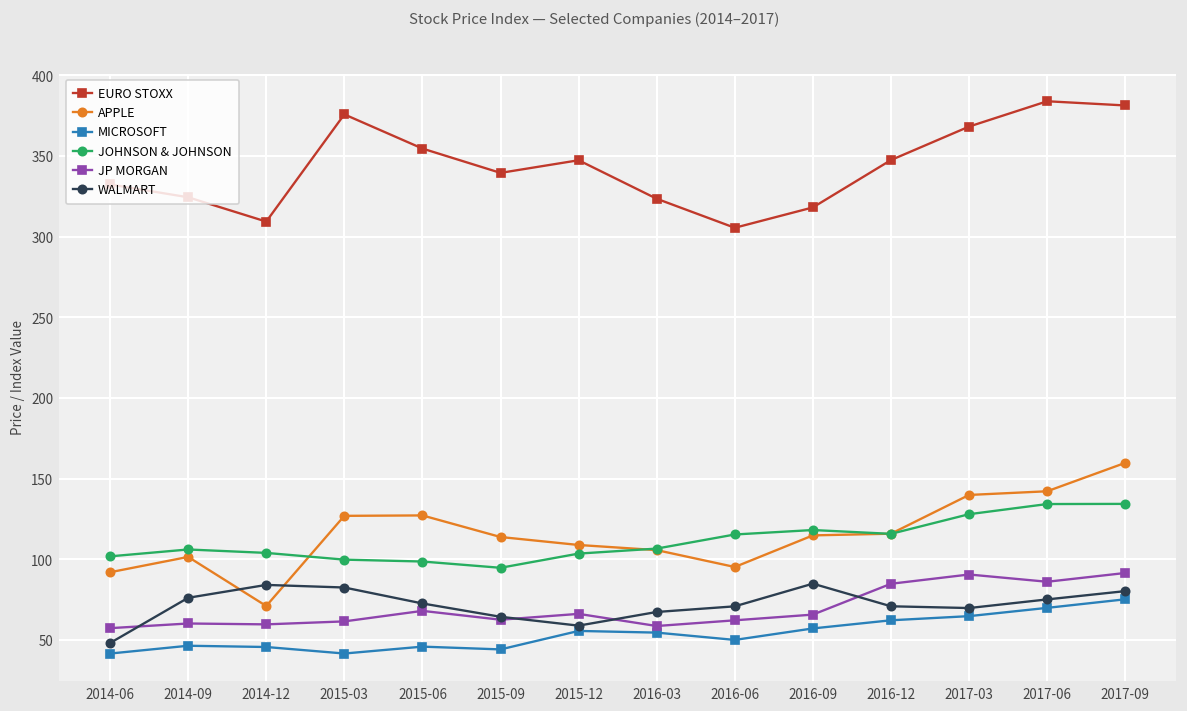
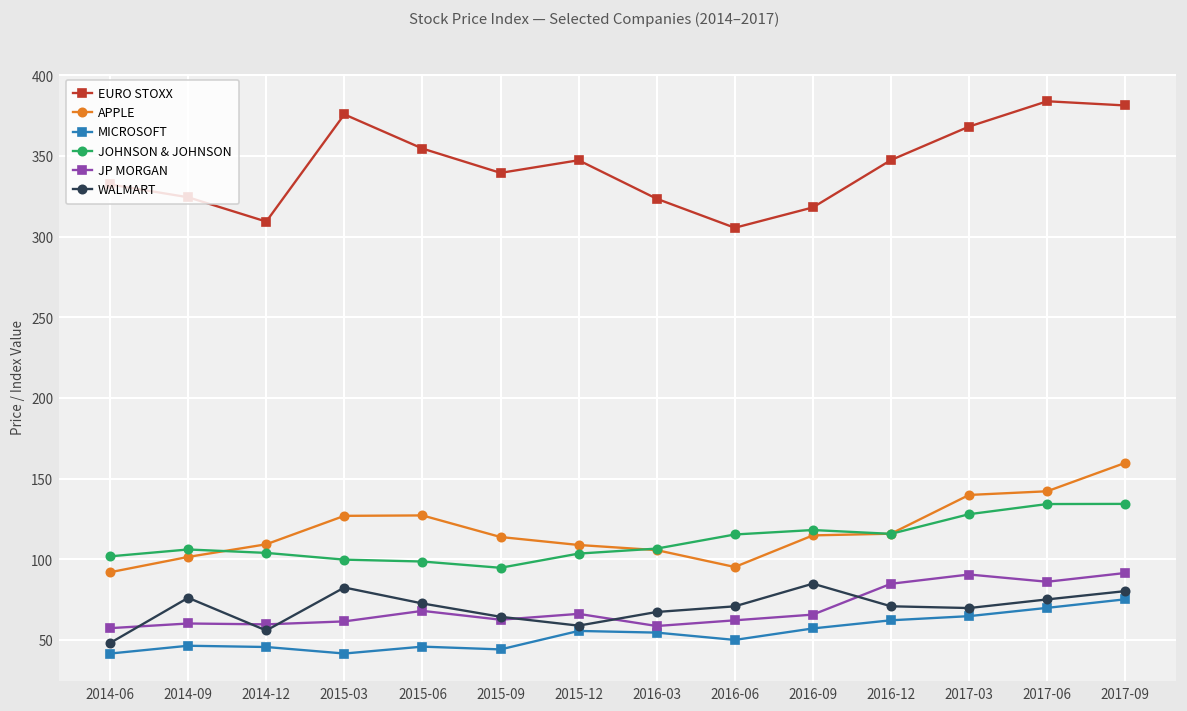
  {
    "EURO STOXX": {
      "2014-12": 309,
      "2015-03": 376,
      "2015-06": 355,
      "2015-09": 340,
      "2015-12": 347,
      "2016-03": 324,
      "2016-06": 306,
      "2016-09": 318,
      "2016-12": 348,
      "2017-03": 368,
      "2017-06": 384,
      "2017-09": 381
    },
    "APPLE": {
      "2014-06": 92,
      "2014-09": 102,
-     "2014-12": 71,
+     "2014-12": 109,
      "2015-03": 127,
      "2015-06": 127,
      "2015-09": 114,
      "2015-12": 109,
      "2016-06": 95,
      "2016-09": 115,
      "2017-03": 140,
      "2017-06": 142,
      "2017-09": 160
    },
    "MICROSOFT": {
      "2014-06": 42,
      "2014-09": 47,
      "2014-12": 46,
      "2015-03": 42,
      "2015-06": 46,
      "2015-09": 44,
      "2015-12": 56,
      "2016-03": 55,
      "2016-06": 50,
      "2016-09": 57,
      "2016-12": 62,
      "2017-03": 65,
      "2017-06": 70,
      "2017-09": 75
    },
    "JOHNSON & JOHNSON": {
      "2014-06": 102,
      "2014-09": 106,
      "2014-12": 104,
      "2015-03": 100,
      "2015-06": 99,
      "2015-09": 95,
      "2015-12": 104,
      "2016-06": 115,
      "2016-09": 118,
      "2017-03": 128,
      "2017-06": 134,
      "2017-09": 134
    },
    "JP MORGAN": {
      "2014-06": 57,
      "2014-09": 60,
      "2014-12": 60,
      "2015-03": 62,
      "2015-06": 68,
      "2015-12": 66,
      "2016-03": 59,
      "2016-06": 62,
      "2016-09": 66,
      "2016-12": 85,
      "2017-03": 91,
      "2017-06": 86,
      "2017-09": 92
    },
    "WALMART": {
      "2014-06": 48,
      "2014-09": 76,
-     "2014-12": 84,
+     "2014-12": 56,
      "2015-03": 83,
      "2015-06": 73,
      "2015-12": 59,
      "2016-03": 67,
      "2016-06": 71,
      "2016-09": 85,
      "2016-12": 71,
      "2017-03": 70,
      "2017-06": 75,
      "2017-09": 80
    }
  }
